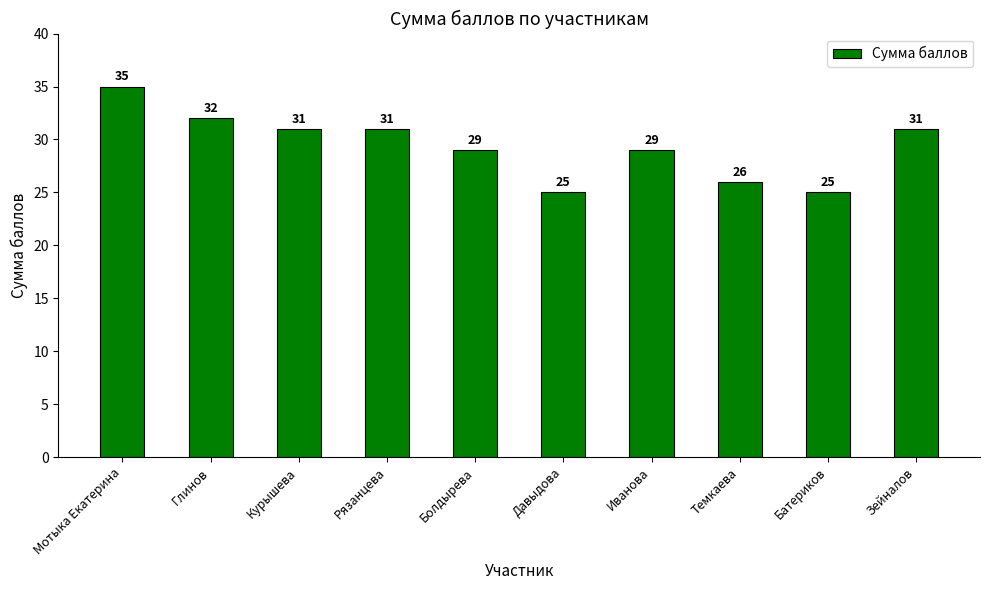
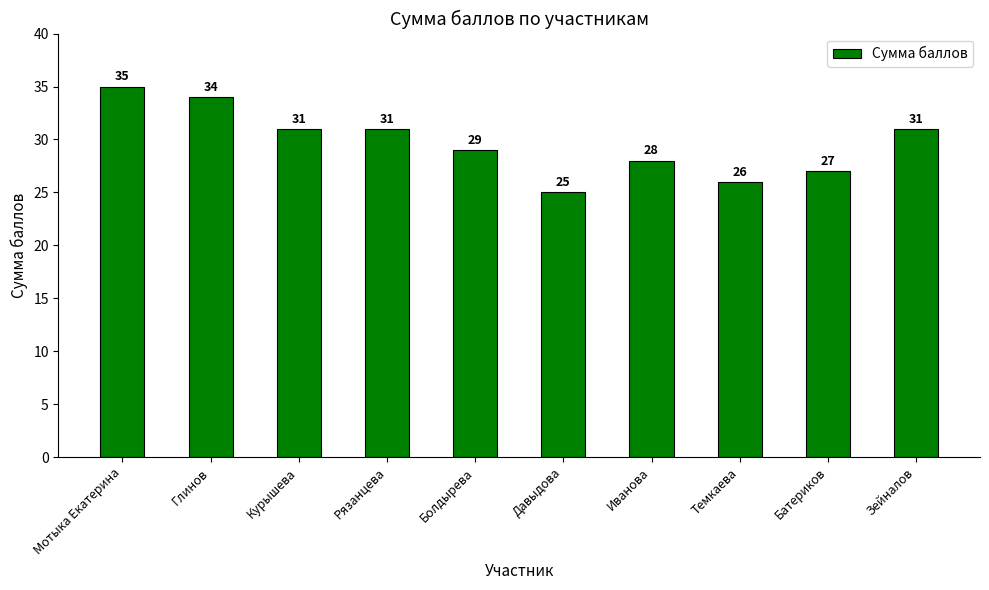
  {
    "Мотыка Екатерина": 35,
-   "Глинов": 32,
+   "Глинов": 34,
    "Курышева": 31,
    "Рязанцева": 31,
    "Болдырева": 29,
    "Давыдова": 25,
-   "Иванова": 29,
+   "Иванова": 28,
    "Темкаева": 26,
-   "Батериков": 25,
+   "Батериков": 27,
    "Зейналов": 31
  }
